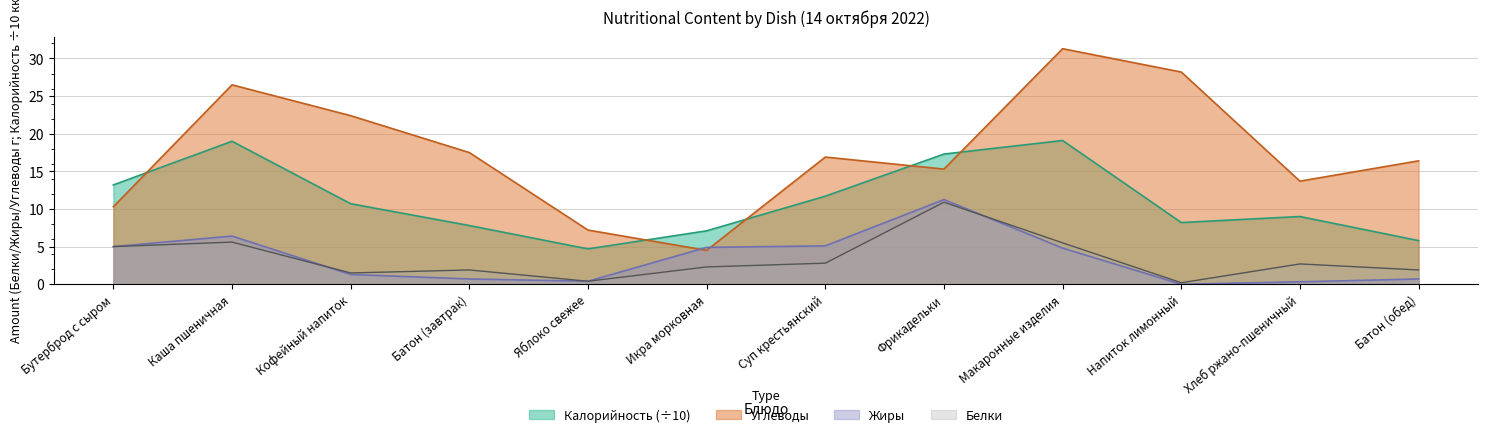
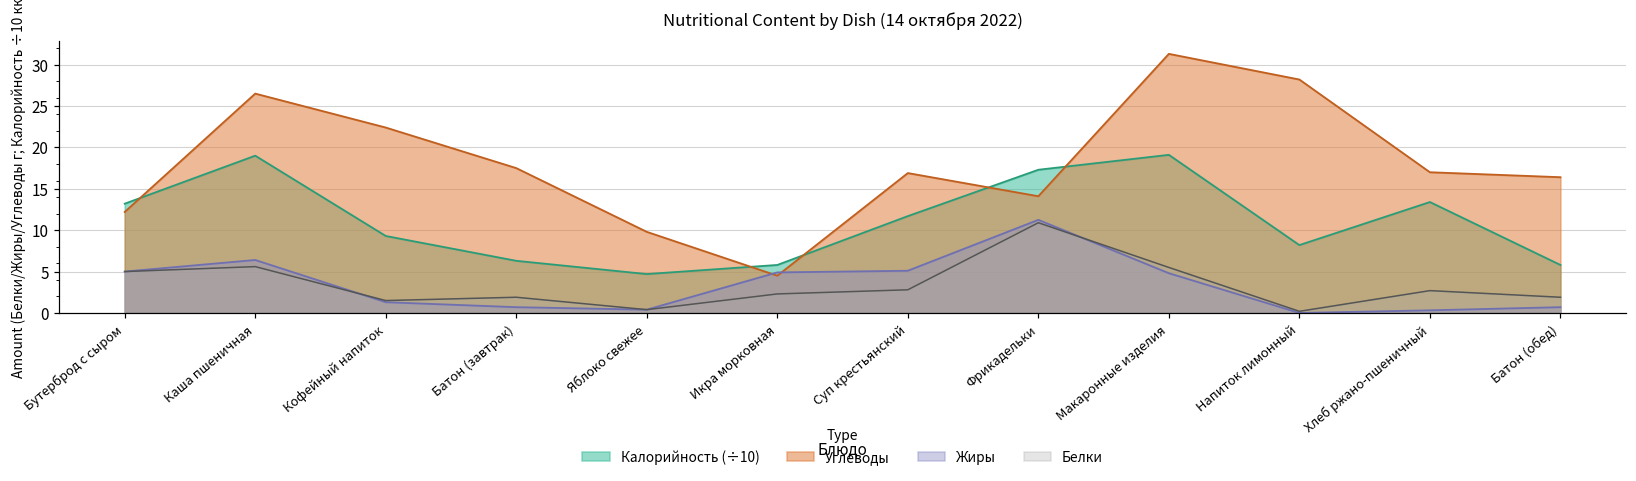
  {
    "Калорийность (÷10)": {
      "Бутерброд с сыром": 13,
      "Каша пшеничная": 19,
-     "Кофейный напиток": 11,
-     "Батон (завтрак)": 8,
+     "Кофейный напиток": 9,
+     "Батон (завтрак)": 6,
      "Яблоко свежее": 5,
-     "Икра морковная": 7,
+     "Икра морковная": 6,
      "Суп крестьянский": 12,
      "Фрикадельки": 17,
      "Макаронные изделия": 19,
      "Напиток лимонный": 8,
-     "Хлеб ржано-пшеничный": 9,
+     "Хлеб ржано-пшеничный": 13,
      "Батон (обед)": 6
    },
    "Углеводы": {
-     "Бутерброд с сыром": 10,
+     "Бутерброд с сыром": 12,
      "Каша пшеничная": 27,
      "Кофейный напиток": 22,
      "Батон (завтрак)": 18,
-     "Яблоко свежее": 7,
+     "Яблоко свежее": 10,
      "Икра морковная": 5,
      "Суп крестьянский": 17,
-     "Фрикадельки": 15,
+     "Фрикадельки": 14,
      "Макаронные изделия": 31,
      "Напиток лимонный": 28,
-     "Хлеб ржано-пшеничный": 14,
+     "Хлеб ржано-пшеничный": 17,
      "Батон (обед)": 16
    }
  }
